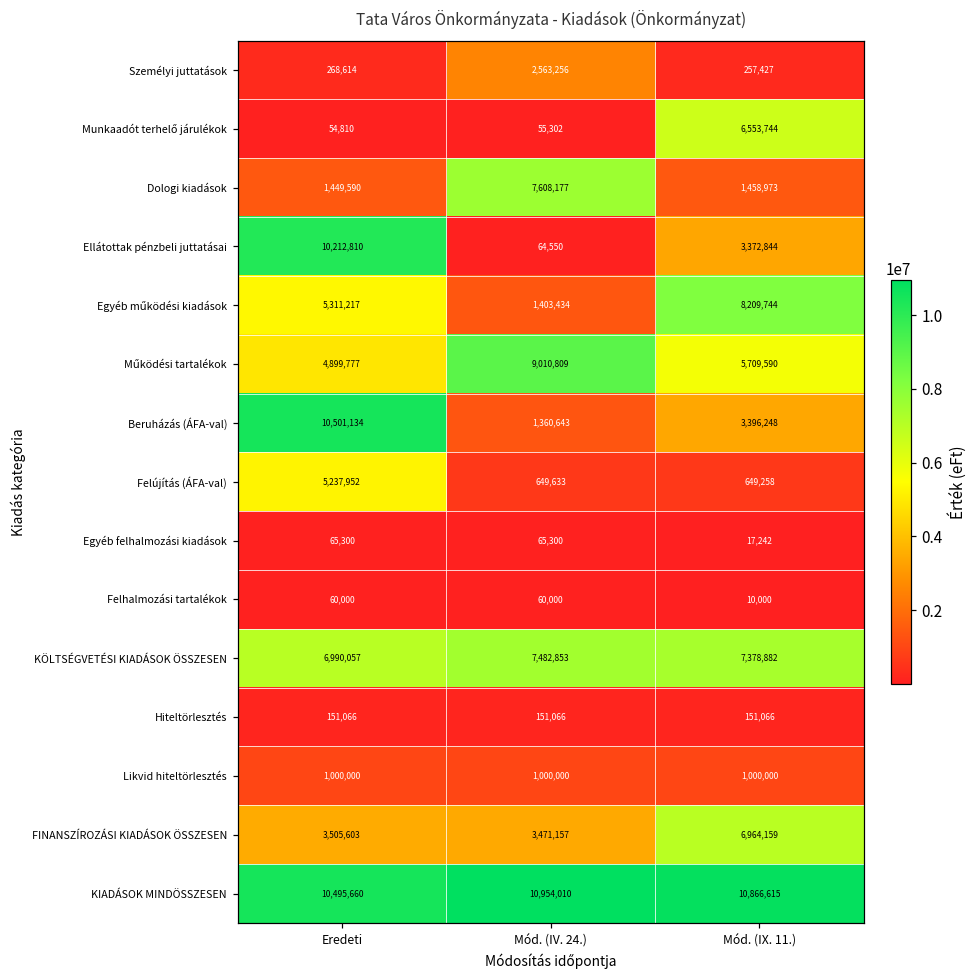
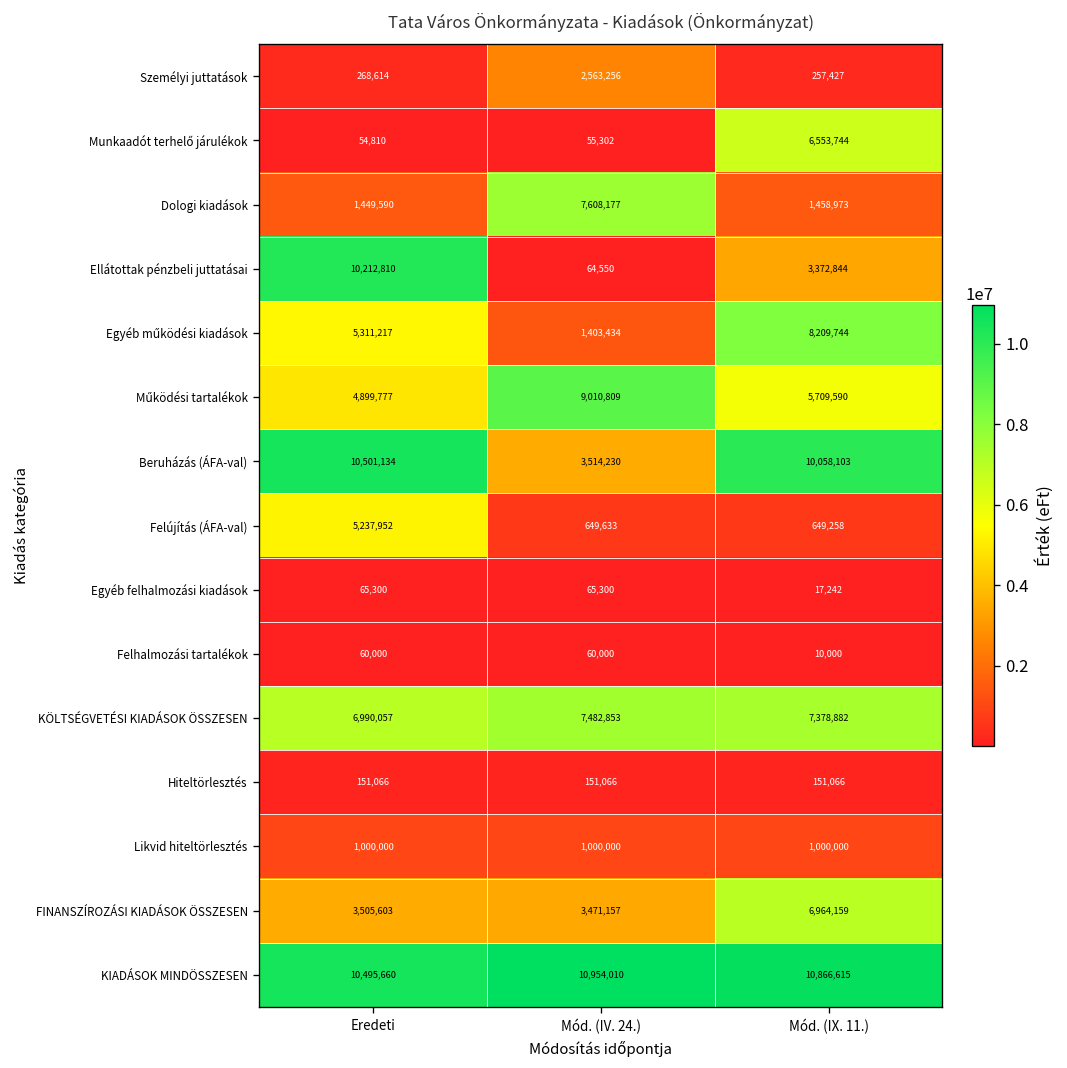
  {
    "Személyi juttatások": {
      "Eredeti": "268,614",
      "Mód. (IV. 24.)": "2,563,256",
      "Mód. (IX. 11.)": "257,427"
    },
    "Munkaadót terhelő járulékok": {
      "Eredeti": "54,810",
      "Mód. (IV. 24.)": "55,302",
      "Mód. (IX. 11.)": "6,553,744"
    },
    "Dologi kiadások": {
      "Eredeti": "1,449,590",
      "Mód. (IV. 24.)": "7,608,177",
      "Mód. (IX. 11.)": "1,458,973"
    },
    "Ellátottak pénzbeli juttatásai": {
      "Eredeti": "10,212,810",
      "Mód. (IV. 24.)": "64,550",
      "Mód. (IX. 11.)": "3,372,844"
    },
    "Egyéb működési kiadások": {
      "Eredeti": "5,311,217",
      "Mód. (IV. 24.)": "1,403,434",
      "Mód. (IX. 11.)": "8,209,744"
    },
    "Működési tartalékok": {
      "Eredeti": "4,899,777",
      "Mód. (IV. 24.)": "9,010,809",
      "Mód. (IX. 11.)": "5,709,590"
    },
    "Beruházás (ÁFA-val)": {
      "Eredeti": "10,501,134",
-     "Mód. (IV. 24.)": "1,360,643",
-     "Mód. (IX. 11.)": "3,396,248"
+     "Mód. (IV. 24.)": "3,514,230",
+     "Mód. (IX. 11.)": "10,058,103"
    },
    "Felújítás (ÁFA-val)": {
      "Eredeti": "5,237,952",
      "Mód. (IV. 24.)": "649,633",
      "Mód. (IX. 11.)": "649,258"
    },
    "Egyéb felhalmozási kiadások": {
      "Eredeti": "65,300",
      "Mód. (IV. 24.)": "65,300",
      "Mód. (IX. 11.)": "17,242"
    },
    "Felhalmozási tartalékok": {
      "Eredeti": "60,000",
      "Mód. (IV. 24.)": "60,000",
      "Mód. (IX. 11.)": "10,000"
    },
    "KÖLTSÉGVETÉSI KIADÁSOK ÖSSZESEN": {
      "Eredeti": "6,990,057",
      "Mód. (IV. 24.)": "7,482,853",
      "Mód. (IX. 11.)": "7,378,882"
    },
    "Hiteltörlesztés": {
      "Eredeti": "151,066",
      "Mód. (IV. 24.)": "151,066",
      "Mód. (IX. 11.)": "151,066"
    },
    "Likvid hiteltörlesztés": {
      "Eredeti": "1,000,000",
      "Mód. (IV. 24.)": "1,000,000",
      "Mód. (IX. 11.)": "1,000,000"
    },
    "FINANSZÍROZÁSI KIADÁSOK ÖSSZESEN": {
      "Eredeti": "3,505,603",
      "Mód. (IV. 24.)": "3,471,157",
      "Mód. (IX. 11.)": "6,964,159"
    },
    "KIADÁSOK MINDÖSSZESEN": {
      "Eredeti": "10,495,660",
      "Mód. (IV. 24.)": "10,954,010",
      "Mód. (IX. 11.)": "10,866,615"
    }
  }
